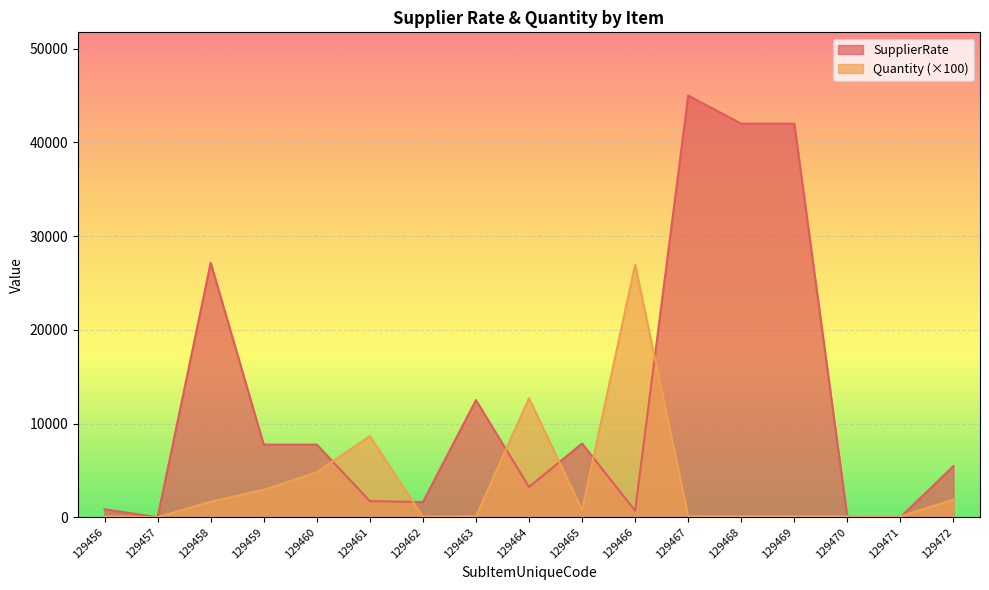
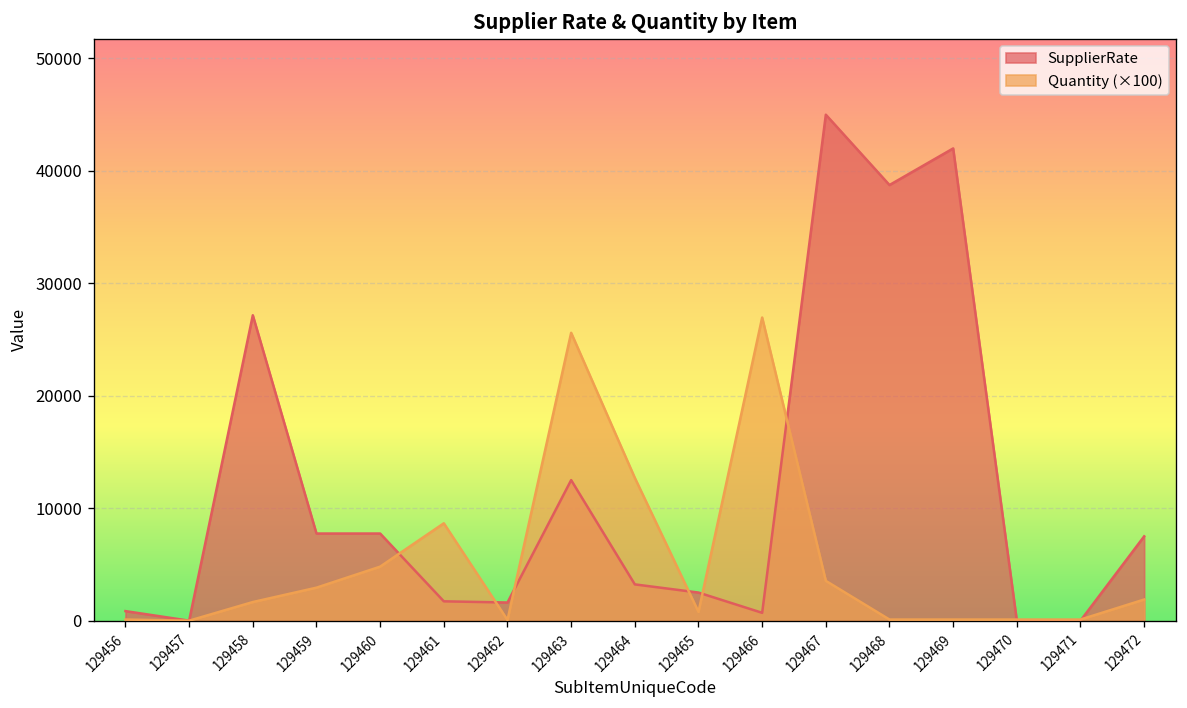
  {
    "SupplierRate": {
      "129456": 1000,
      "129458": 27000,
      "129459": 8000,
      "129460": 8000,
      "129461": 2000,
      "129462": 2000,
      "129463": 13000,
      "129464": 3000,
-     "129465": 8000,
+     "129465": 3000,
      "129466": 1000,
      "129467": 45000,
-     "129468": 42000,
+     "129468": 39000,
      "129469": 42000,
-     "129472": 5000
+     "129472": 8000
    },
    "Quantity (×100)": {
      "129456": 0,
      "129458": 2000,
      "129459": 3000,
      "129460": 5000,
      "129461": 9000,
      "129462": 0,
-     "129463": 0,
+     "129463": 26000,
      "129464": 13000,
      "129465": 1000,
      "129466": 27000,
-     "129467": 0,
+     "129467": 4000,
      "129468": 0,
      "129469": 0,
      "129472": 2000
    }
  }
